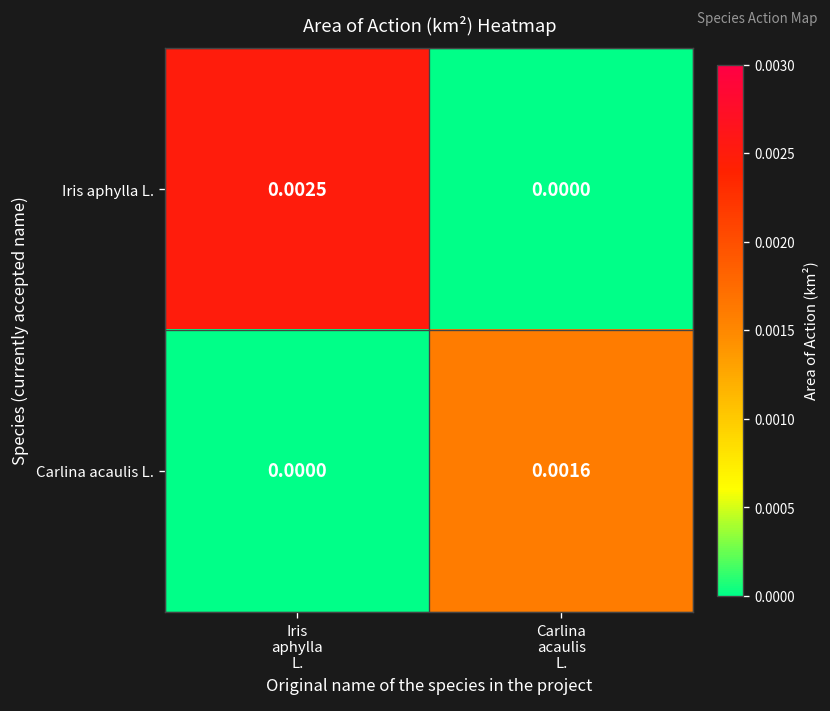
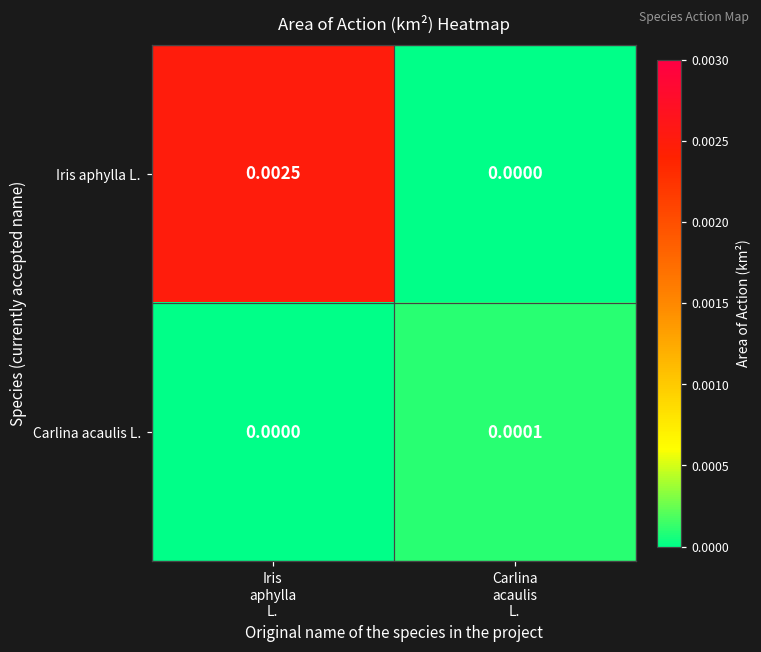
  {
    "Iris aphylla L.": {
      "Iris aphylla L.": 0.0025,
      "Carlina acaulis L.": 0.0000
    },
    "Carlina acaulis L.": {
      "Iris aphylla L.": 0.0000,
-     "Carlina acaulis L.": 0.0016
+     "Carlina acaulis L.": 0.0001
    }
  }
